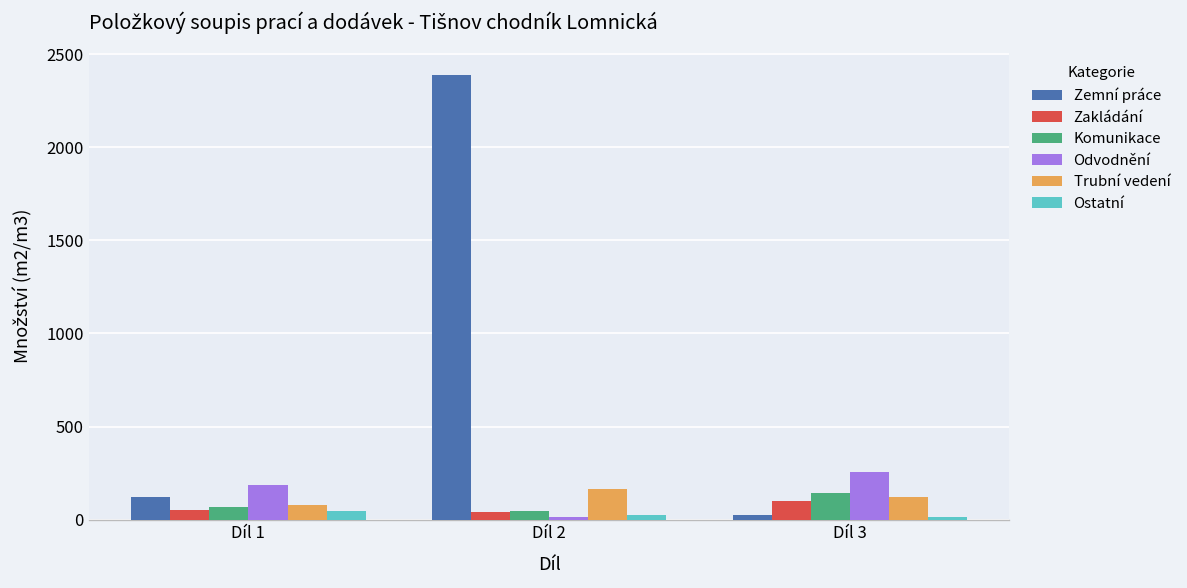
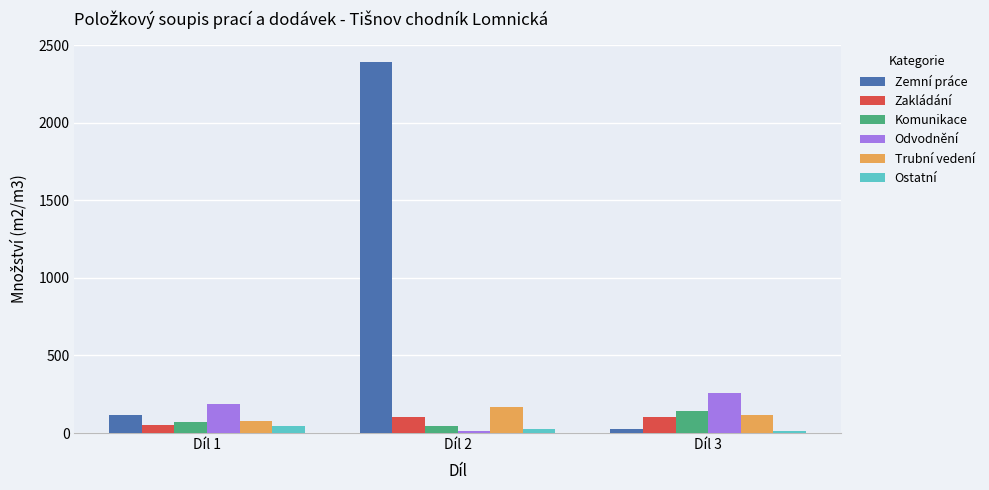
  {
    "Zemní práce": {
      "Díl 1": 120,
      "Díl 2": 2390,
      "Díl 3": 30
    },
    "Zakládání": {
      "Díl 1": 50,
-     "Díl 2": 40,
+     "Díl 2": 110,
      "Díl 3": 100
    },
    "Komunikace": {
      "Díl 1": 70,
      "Díl 2": 50,
      "Díl 3": 140
    },
    "Odvodnění": {
      "Díl 1": 190,
      "Díl 3": 260
    },
    "Trubní vedení": {
      "Díl 1": 80,
      "Díl 2": 160,
      "Díl 3": 120
    },
    "Ostatní": {
      "Díl 1": 50,
      "Díl 2": 30
    }
  }
